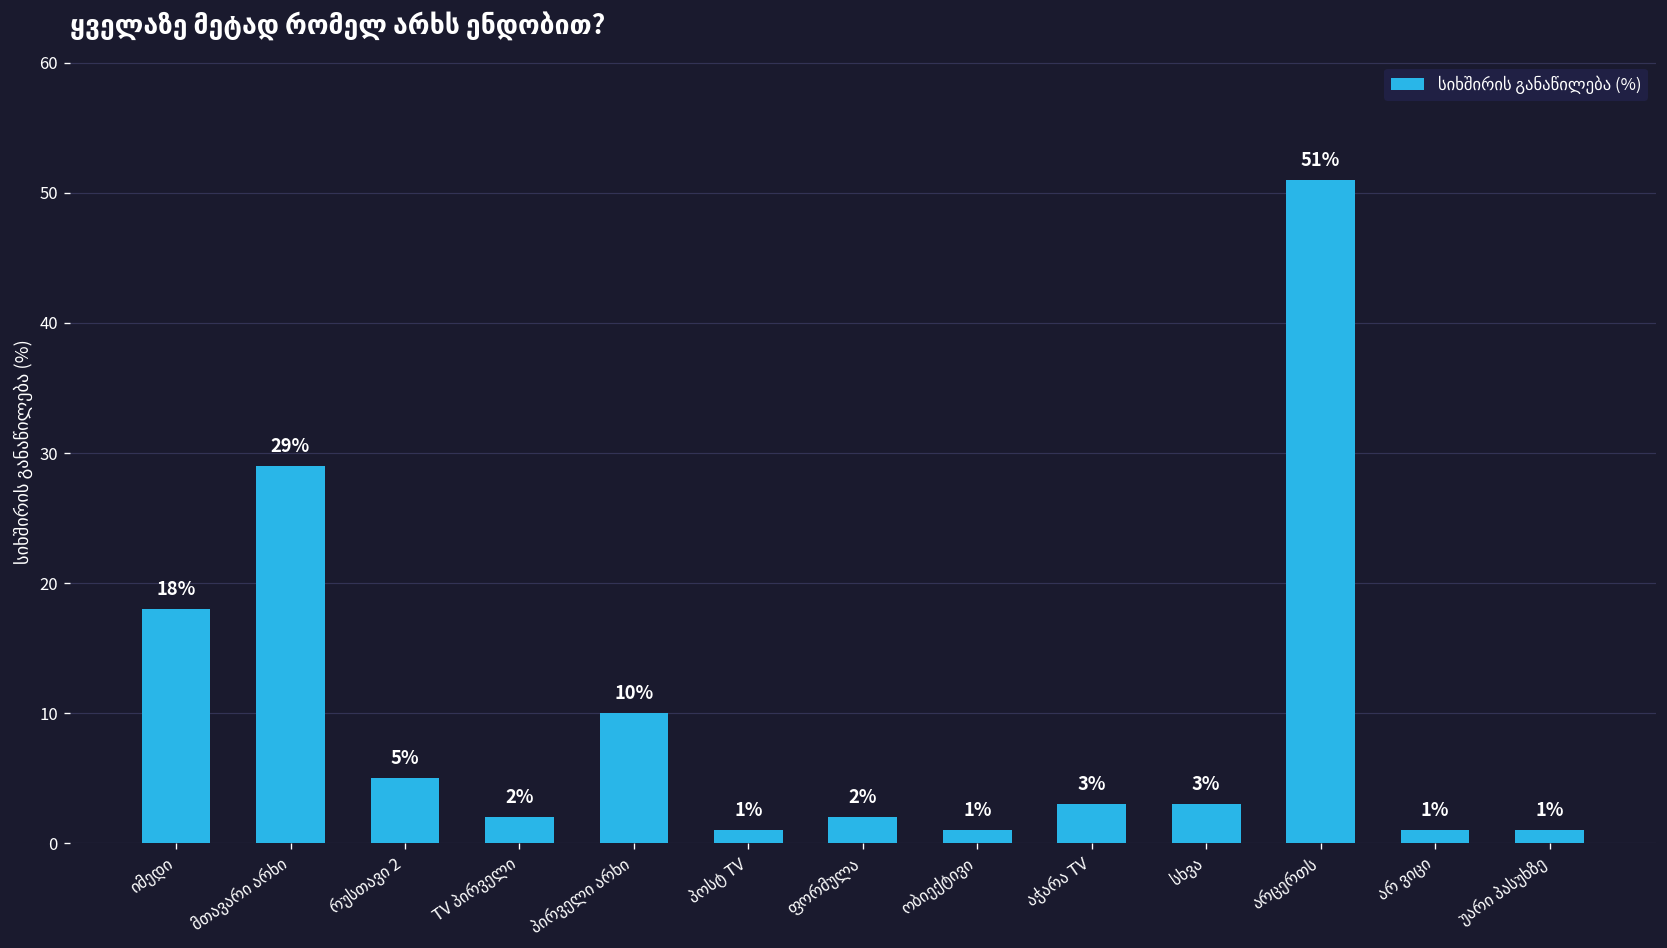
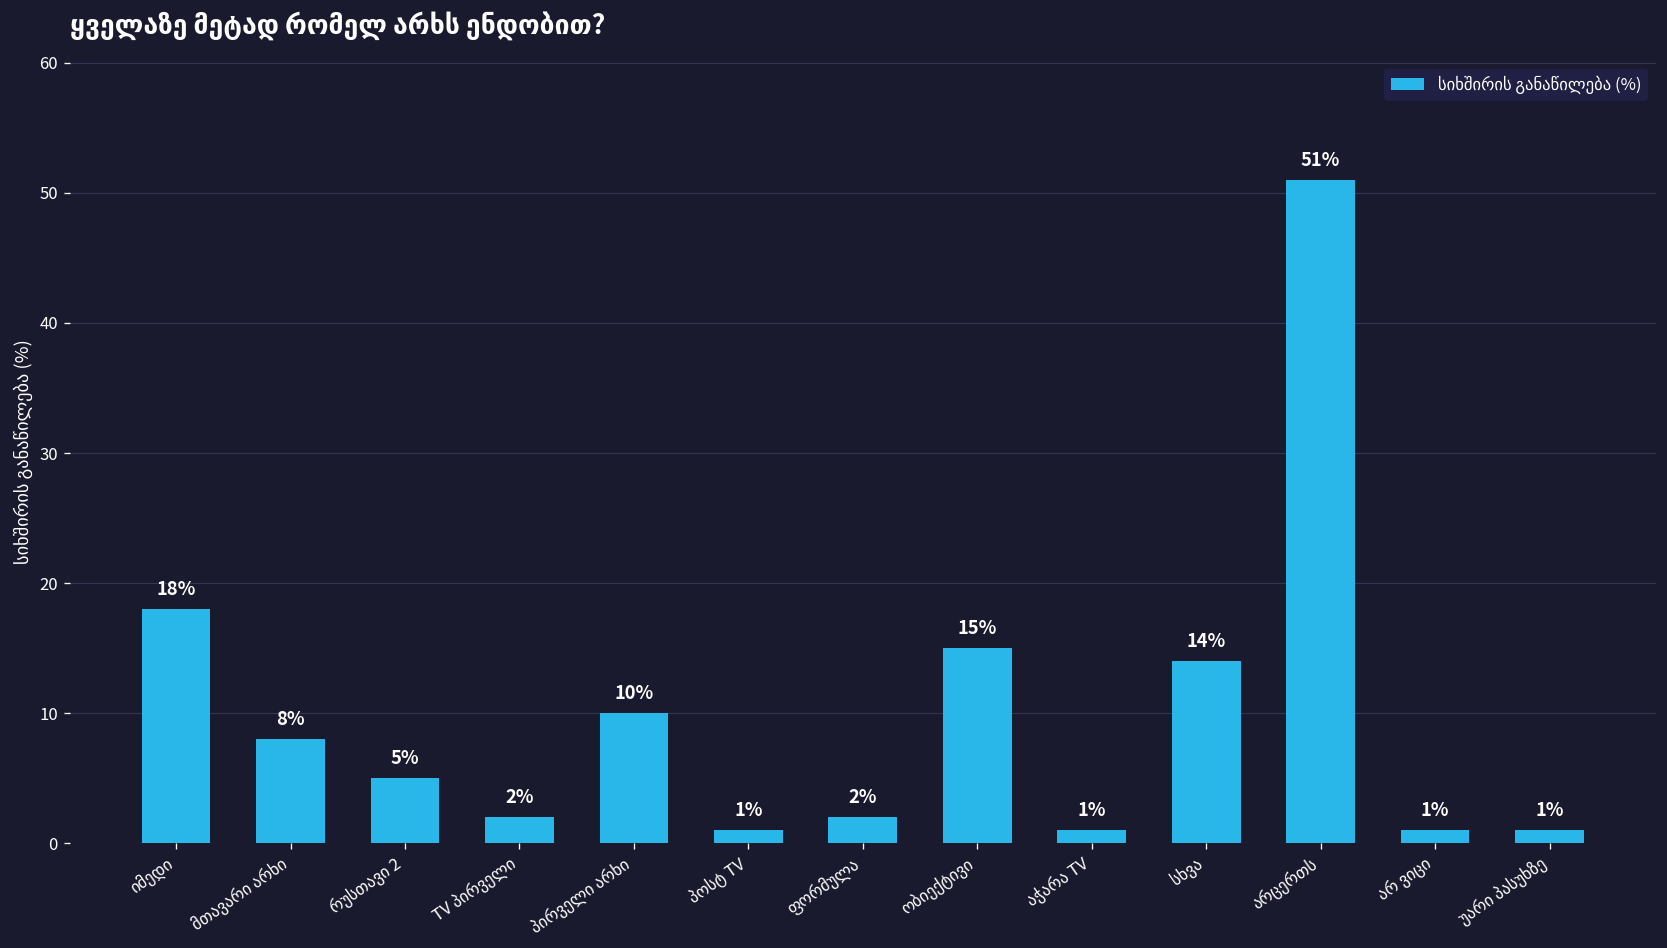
  {
    "იმედი": "18%",
-   "მთავარი არხი": "29%",
+   "მთავარი არხი": "8%",
    "რუსთავი 2": "5%",
    "TV პირველი": "2%",
    "პირველი არხი": "10%",
    "პოსტ TV": "1%",
    "ფორმულა": "2%",
-   "ობიექტივი": "1%",
-   "აჭარა TV": "3%",
-   "სხვა": "3%",
+   "ობიექტივი": "15%",
+   "აჭარა TV": "1%",
+   "სხვა": "14%",
    "არცერთს": "51%",
    "არ ვიცი": "1%",
    "უარი პასუხზე": "1%"
  }
